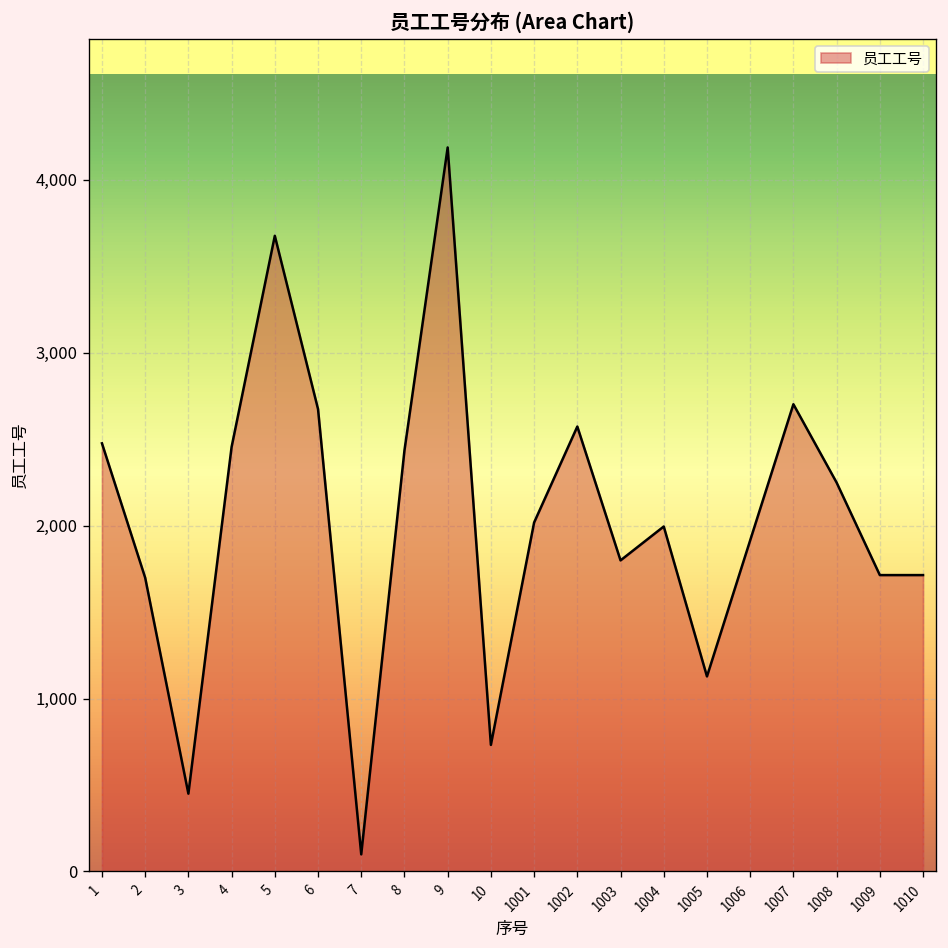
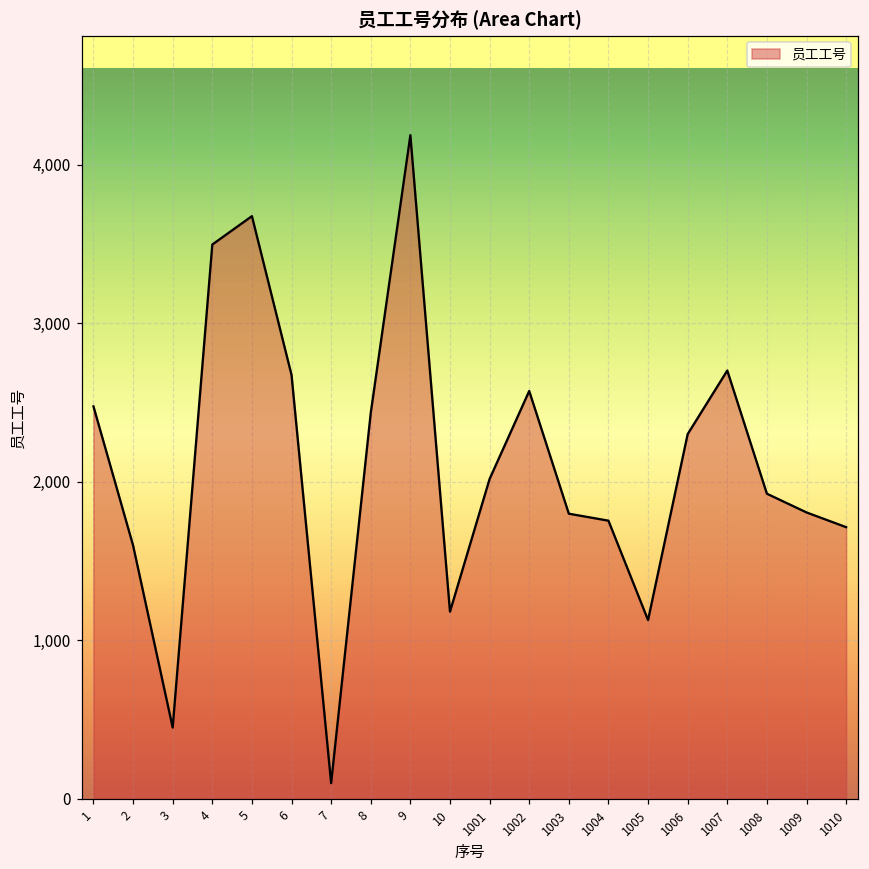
  {
    "1": "2,480",
-   "2": "1,700",
+   "2": "1,600",
    "3": "450",
-   "4": "2,460",
+   "4": "3,500",
    "5": "3,680",
    "6": "2,670",
    "7": "100",
    "8": "2,440",
    "9": "4,190",
-   "10": "730",
+   "10": "1,180",
    "1001": "2,020",
    "1002": "2,570",
    "1003": "1,800",
-   "1004": "2,000",
+   "1004": "1,760",
    "1005": "1,130",
-   "1006": "1,920",
+   "1006": "2,300",
    "1007": "2,700",
-   "1008": "2,250",
-   "1009": "1,710",
+   "1008": "1,930",
+   "1009": "1,810",
    "1010": "1,710"
  }
